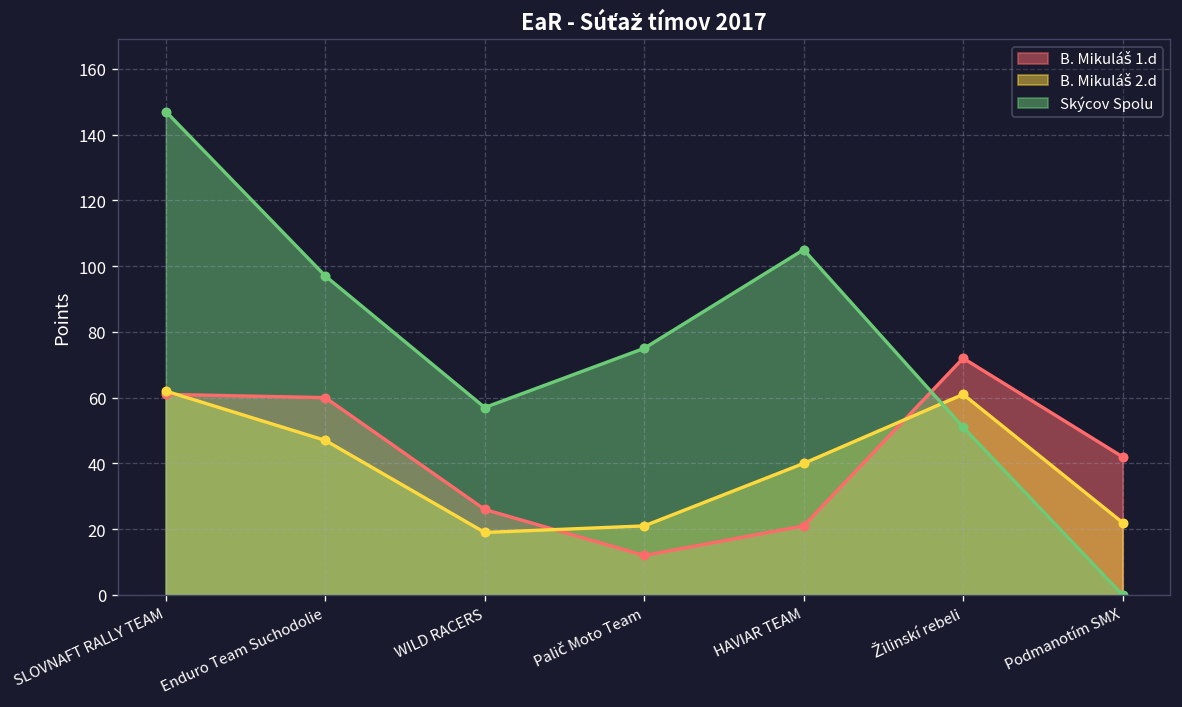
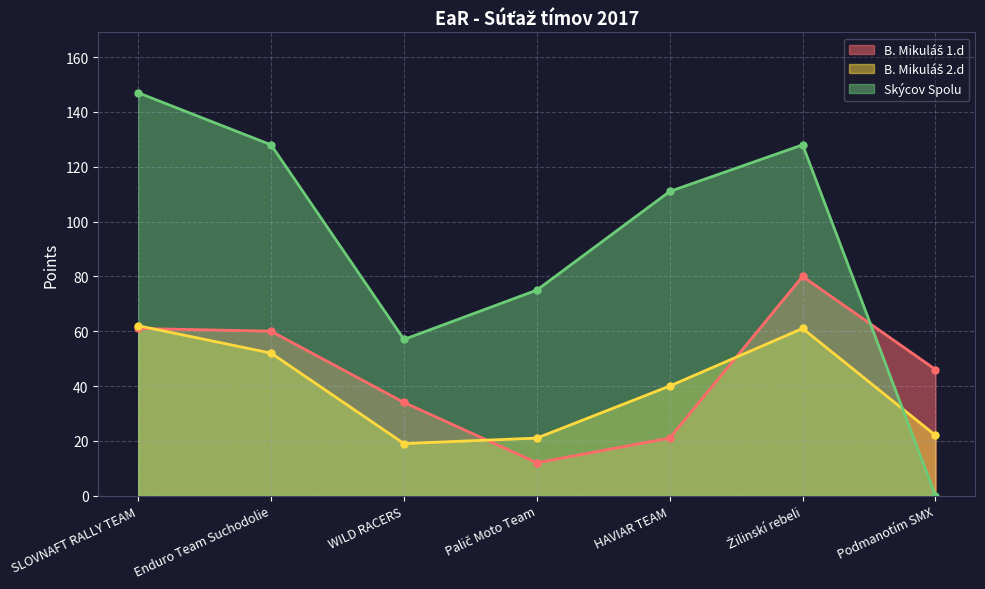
  {
    "B. Mikuláš 1.d": {
      "SLOVNAFT RALLY TEAM": 61,
      "Enduro Team Suchodolie": 60,
-     "WILD RACERS": 26,
+     "WILD RACERS": 34,
      "Palič Moto Team": 12,
      "HAVIAR TEAM": 21,
-     "Žilinskí rebeli": 72,
-     "Podmanotím SMX": 42
+     "Žilinskí rebeli": 80,
+     "Podmanotím SMX": 46
    },
    "B. Mikuláš 2.d": {
      "SLOVNAFT RALLY TEAM": 62,
-     "Enduro Team Suchodolie": 47,
+     "Enduro Team Suchodolie": 52,
      "WILD RACERS": 19,
      "Palič Moto Team": 21,
      "HAVIAR TEAM": 40,
      "Žilinskí rebeli": 61,
      "Podmanotím SMX": 22
    },
    "Skýcov Spolu": {
      "SLOVNAFT RALLY TEAM": 147,
-     "Enduro Team Suchodolie": 97,
+     "Enduro Team Suchodolie": 128,
      "WILD RACERS": 57,
      "Palič Moto Team": 75,
-     "HAVIAR TEAM": 105,
-     "Žilinskí rebeli": 51,
+     "HAVIAR TEAM": 111,
+     "Žilinskí rebeli": 128,
      "Podmanotím SMX": 0
    }
  }
